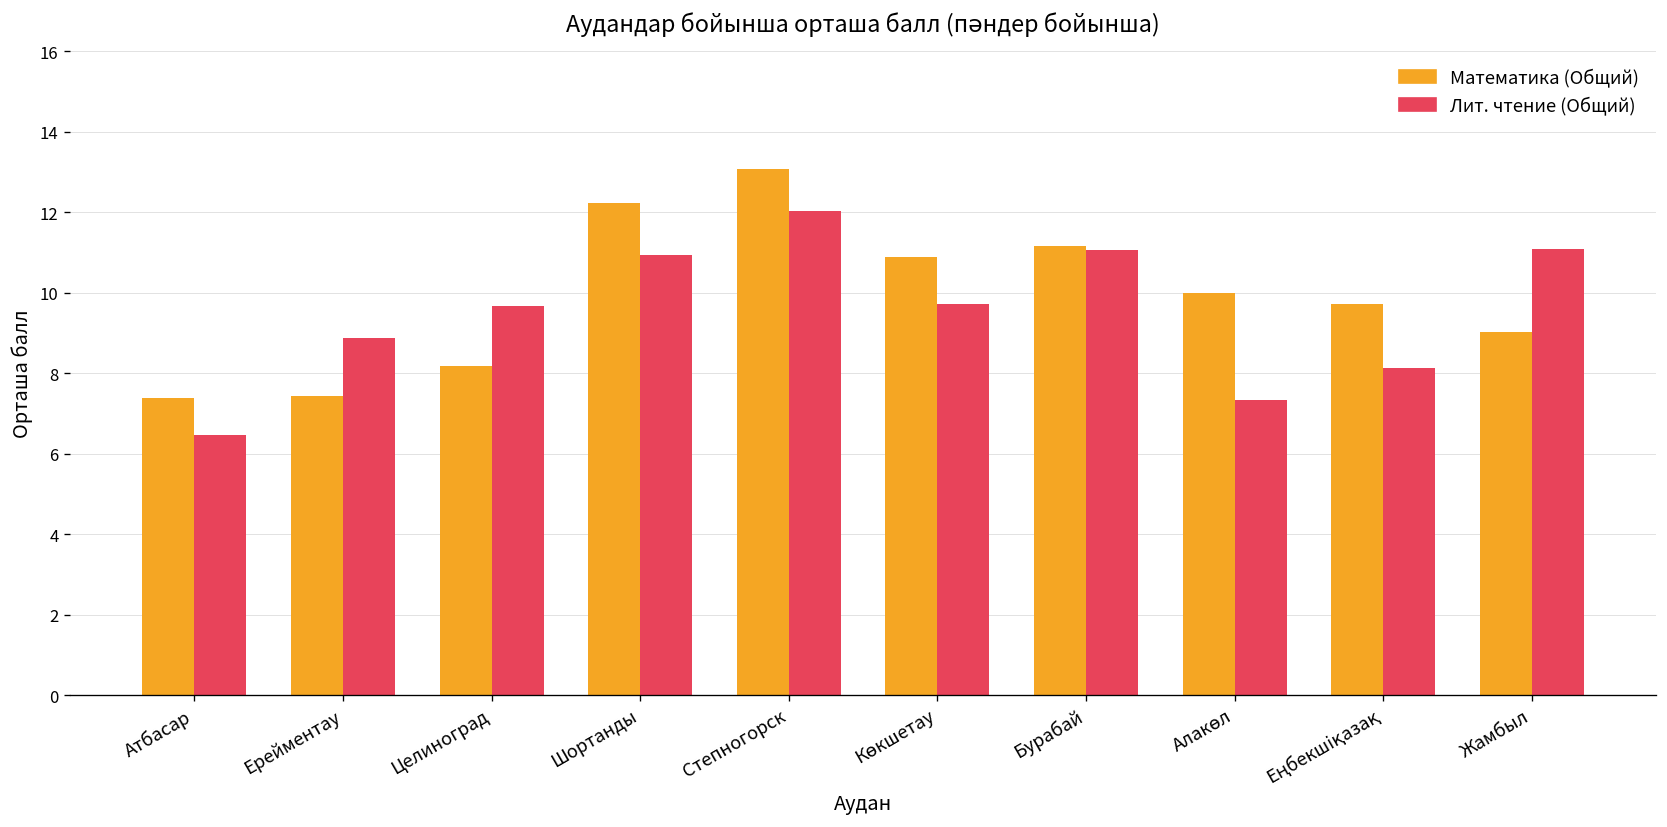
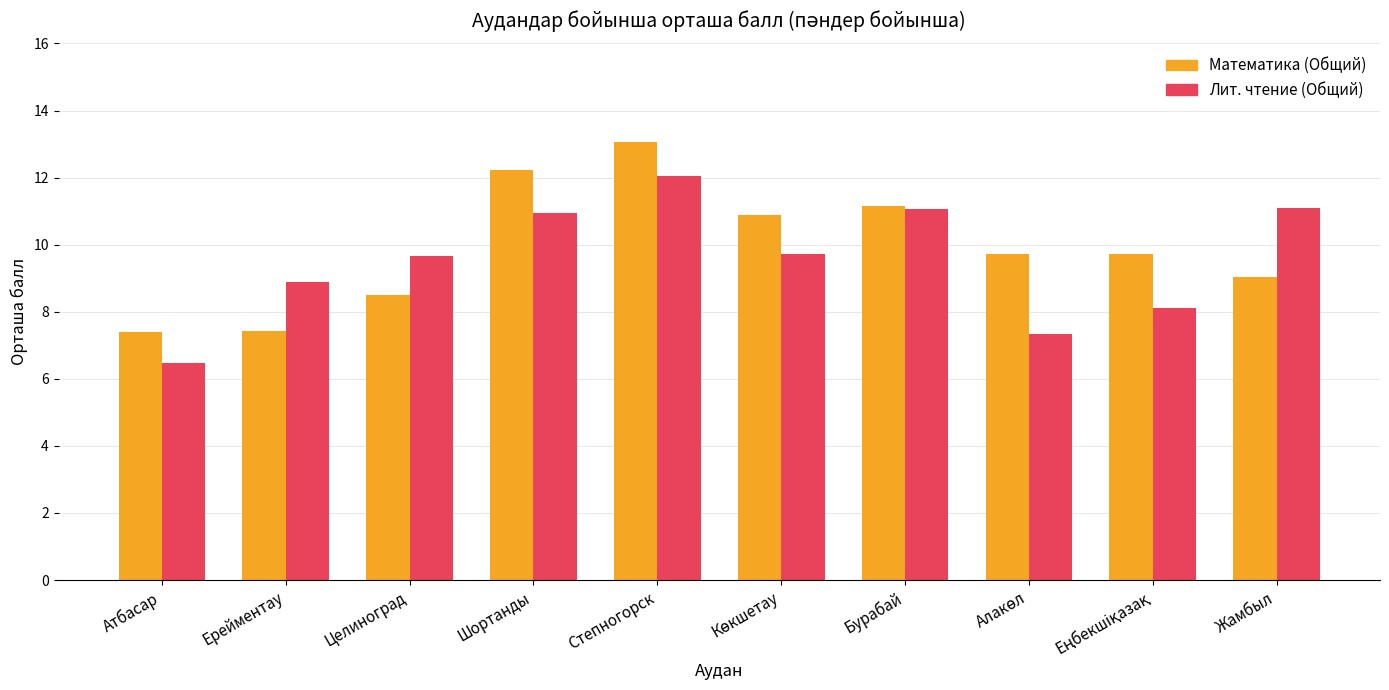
  {
    "Математика (Общий)": {
      "Атбасар": 7.4,
      "Ерейментау": 7.4,
-     "Целиноград": 8.2,
+     "Целиноград": 8.5,
      "Шортанды": 12.2,
      "Степногорск": 13.1,
      "Көкшетау": 10.9,
      "Бурабай": 11.2,
-     "Алакөл": 10.0,
+     "Алакөл": 9.7,
      "Еңбекшіқазақ": 9.7,
      "Жамбыл": 9.0
    },
    "Лит. чтение (Общий)": {
      "Атбасар": 6.5,
      "Ерейментау": 8.9,
      "Целиноград": 9.7,
      "Шортанды": 10.9,
      "Степногорск": 12.0,
      "Көкшетау": 9.7,
      "Бурабай": 11.1,
      "Алакөл": 7.3,
      "Еңбекшіқазақ": 8.1,
      "Жамбыл": 11.1
    }
  }
